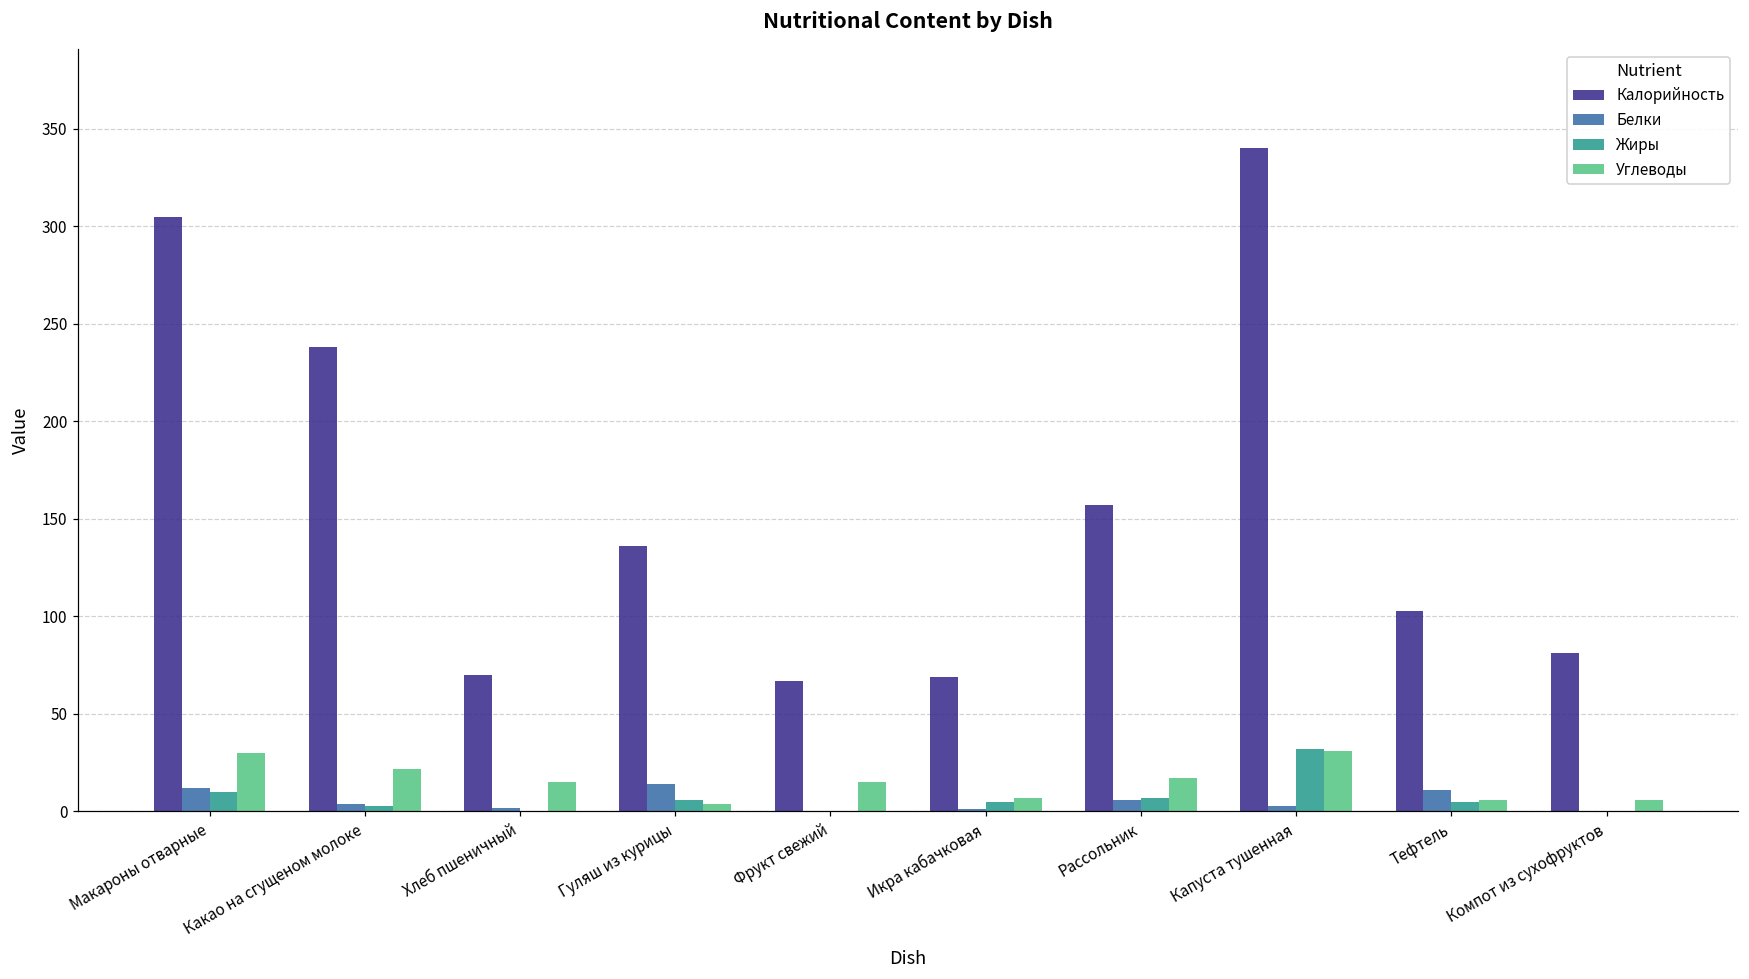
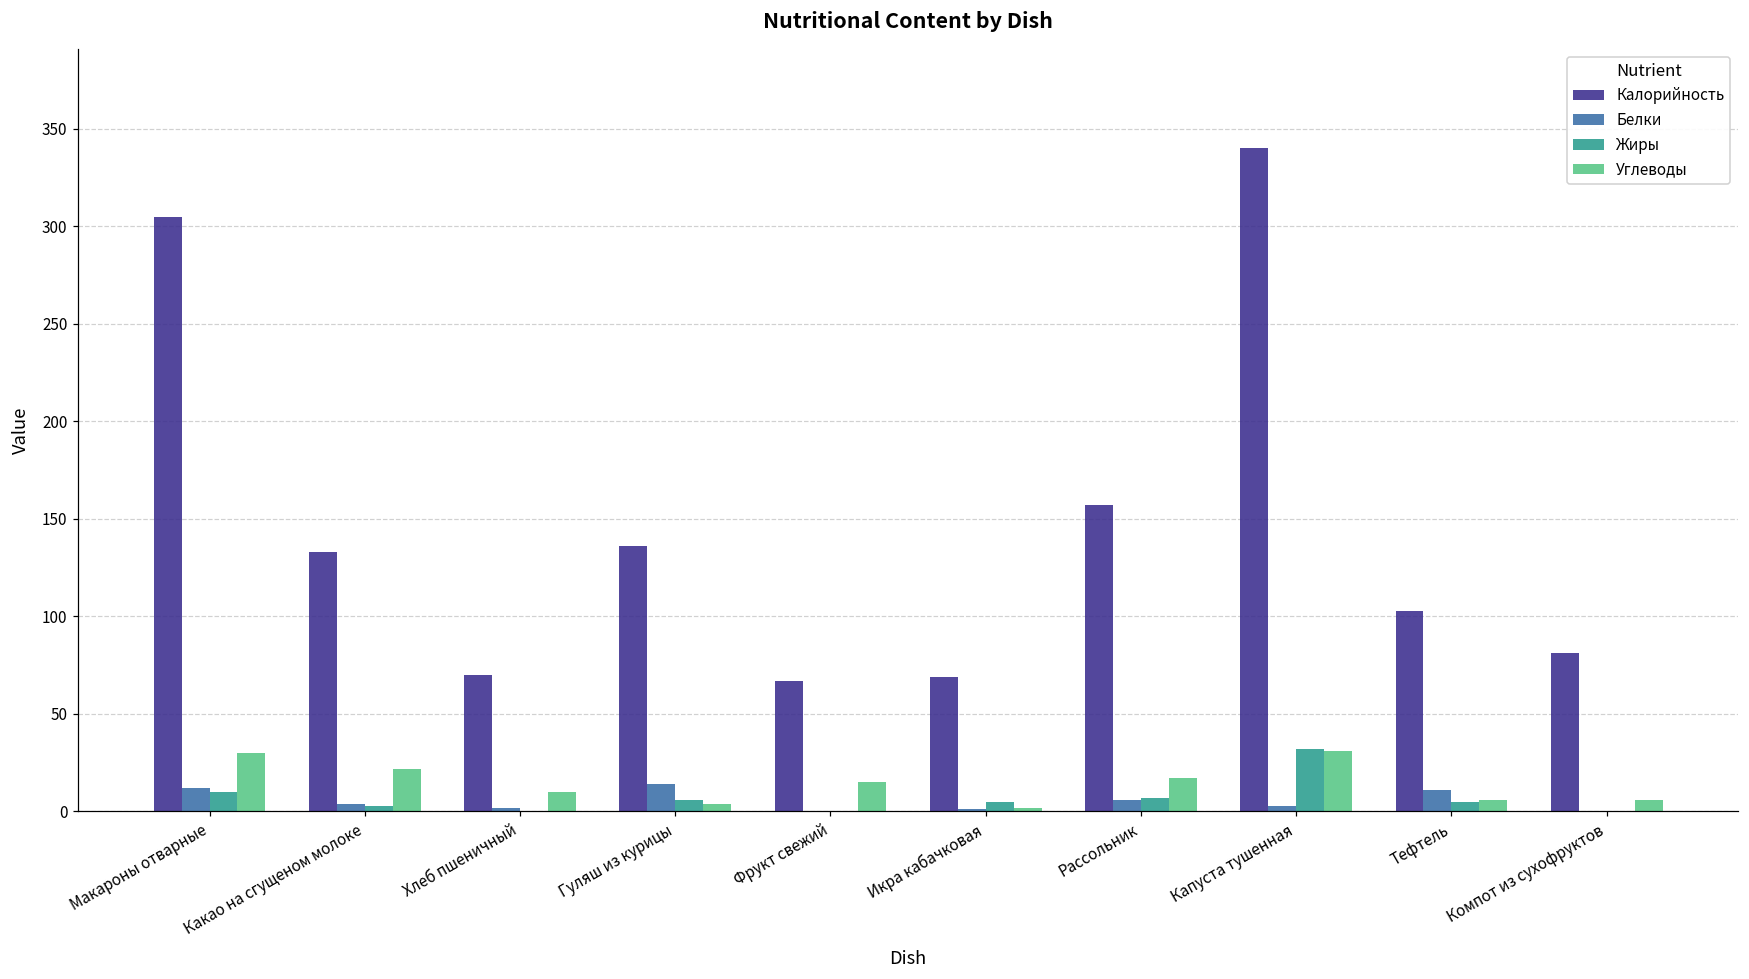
  {
    "Калорийность": {
      "Макароны отварные": 305,
-     "Какао на сгущеном молоке": 238,
+     "Какао на сгущеном молоке": 133,
      "Хлеб пшеничный": 70,
      "Гуляш из курицы": 136,
      "Фрукт свежий": 67,
      "Икра кабачковая": 69,
      "Рассольник": 157,
      "Капуста тушенная": 340,
      "Тефтель": 103,
      "Компот из сухофруктов": 81
    },
    "Углеводы": {
      "Макароны отварные": 30,
      "Какао на сгущеном молоке": 22,
-     "Хлеб пшеничный": 15,
+     "Хлеб пшеничный": 10,
      "Гуляш из курицы": 4,
      "Фрукт свежий": 15,
-     "Икра кабачковая": 7,
+     "Икра кабачковая": 2,
      "Рассольник": 17,
      "Капуста тушенная": 31,
      "Тефтель": 6,
      "Компот из сухофруктов": 6
    }
  }
